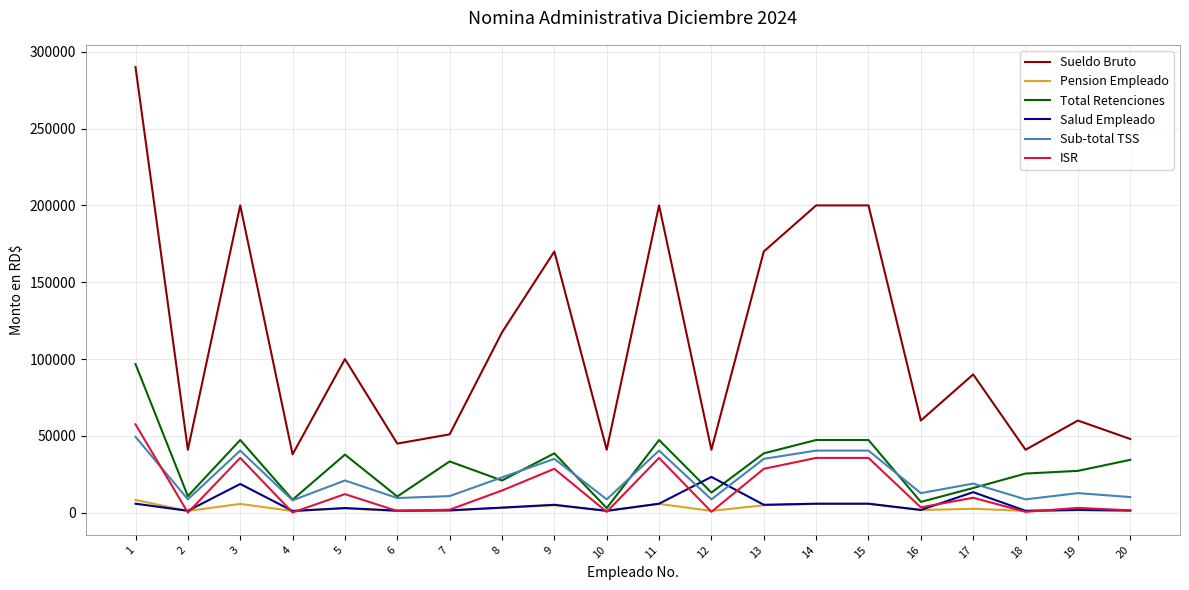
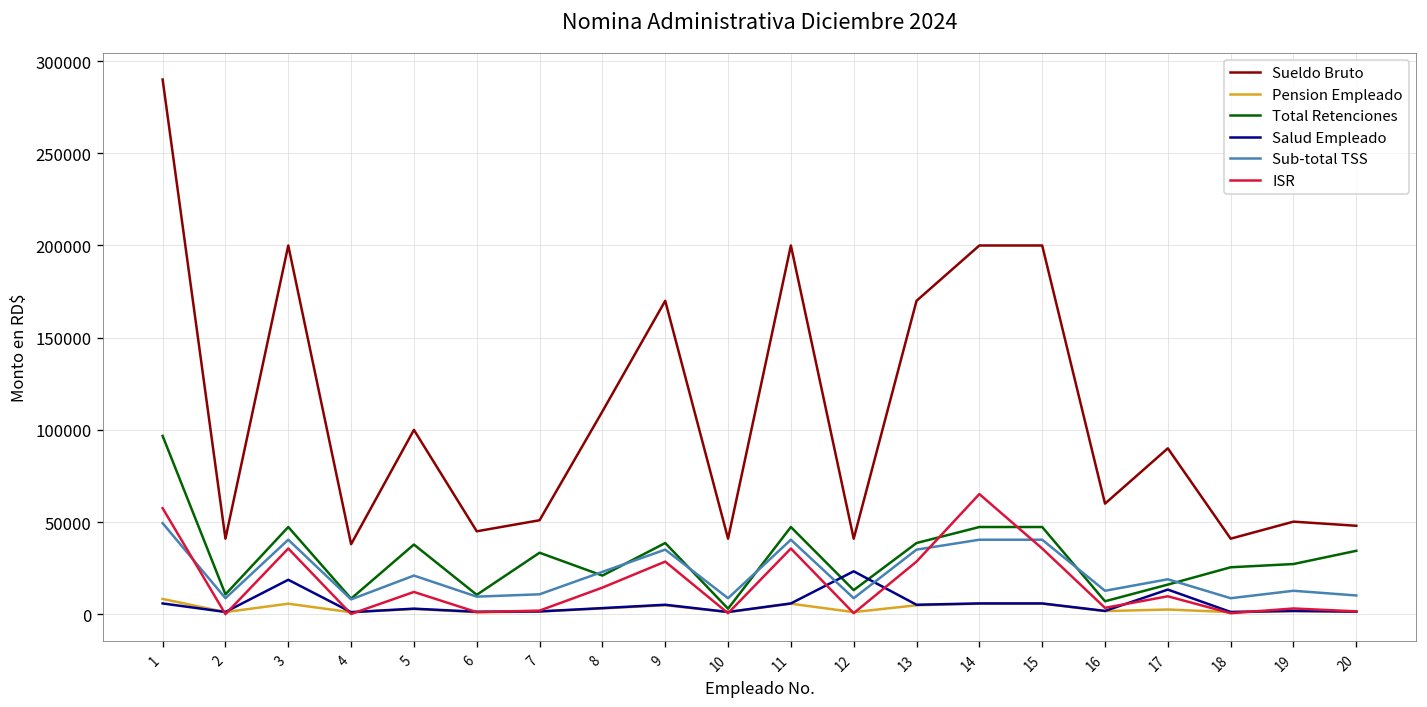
  {
    "Sueldo Bruto": {
      "1": 290000,
      "2": 41000,
      "3": 200000,
      "4": 38000,
      "5": 100000,
      "6": 45000,
      "7": 51000,
-     "8": 117000,
+     "8": 110000,
      "9": 170000,
      "10": 41000,
      "11": 200000,
      "12": 41000,
      "13": 170000,
      "14": 200000,
      "15": 200000,
      "16": 60000,
      "17": 90000,
      "18": 41000,
-     "19": 60000,
+     "19": 50000,
      "20": 48000
    },
    "Pension Empleado": {
      "1": 8000,
      "3": 6000,
      "17": 3000
    },
    "Total Retenciones": {
      "1": 97000,
      "2": 11000,
      "3": 47000,
      "5": 38000,
      "7": 33000,
      "8": 21000,
      "9": 39000,
      "10": 3000,
      "11": 47000,
      "12": 13000,
      "13": 39000,
      "14": 47000,
      "15": 47000,
      "16": 7000,
      "17": 16000,
      "18": 25000,
      "19": 27000,
      "20": 34000
    },
    "Salud Empleado": {
      "1": 6000,
      "3": 19000,
      "12": 23000,
      "17": 13000
    },
    "Sub-total TSS": {
      "1": 49000,
      "2": 9000,
      "3": 40000,
      "5": 21000,
      "7": 11000,
      "8": 23000,
      "9": 35000,
      "10": 9000,
      "11": 40000,
      "12": 9000,
      "13": 35000,
      "14": 40000,
      "15": 40000,
      "16": 13000,
      "17": 19000,
      "18": 9000,
      "19": 13000,
      "20": 10000
    },
    "ISR": {
      "1": 58000,
      "3": 36000,
      "5": 12000,
      "8": 14000,
      "9": 29000,
      "11": 36000,
      "13": 29000,
-     "14": 36000,
+     "14": 65000,
      "15": 36000,
      "17": 10000
    }
  }
